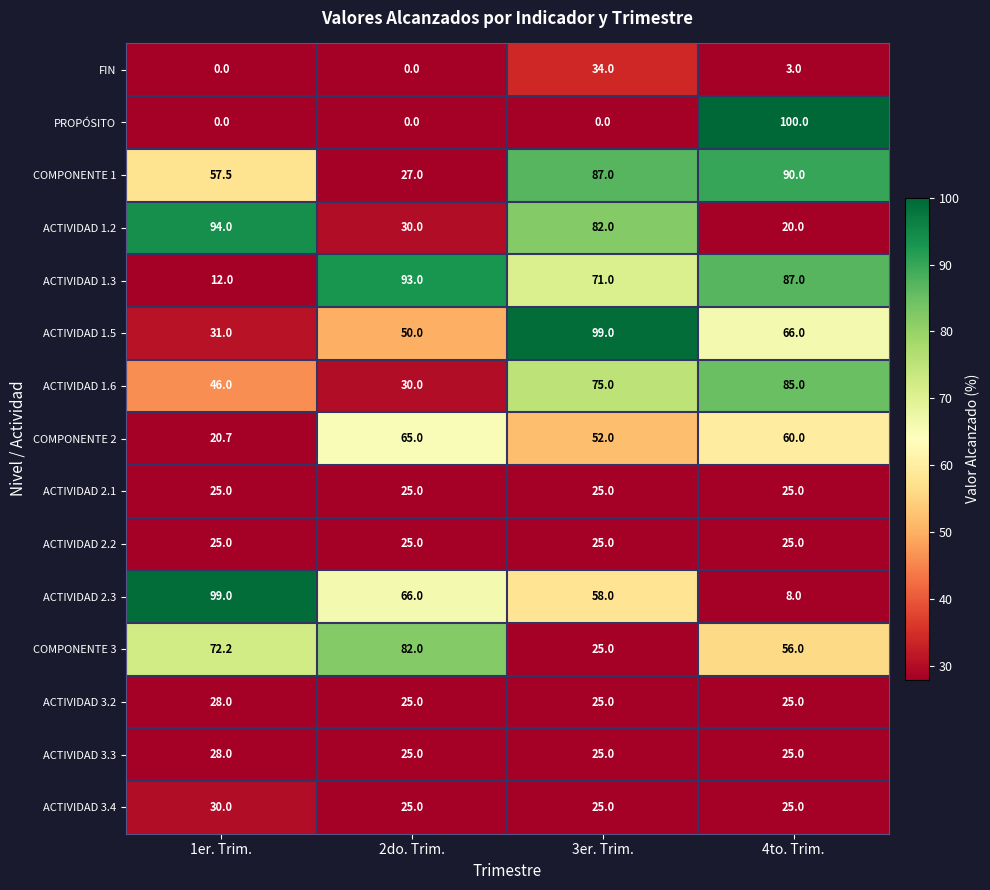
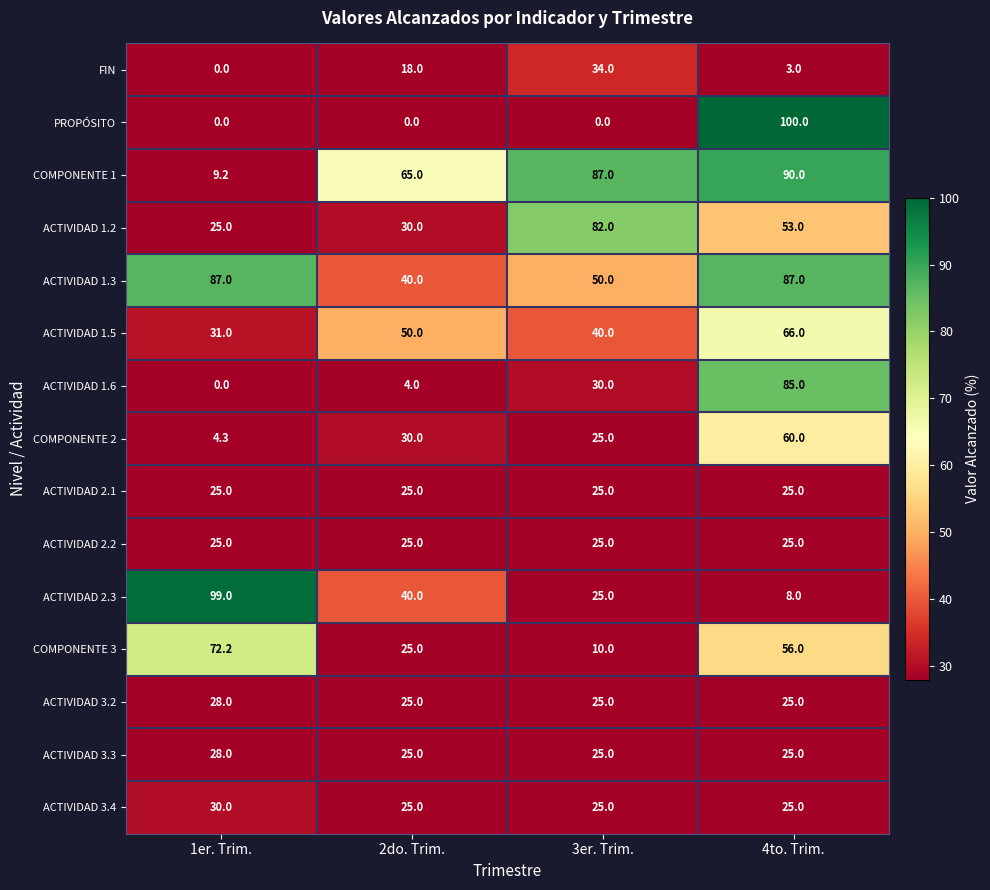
  {
    "FIN": {
      "1er. Trim.": 0.0,
-     "2do. Trim.": 0.0,
+     "2do. Trim.": 18.0,
      "3er. Trim.": 34.0,
      "4to. Trim.": 3.0
    },
    "PROPÓSITO": {
      "1er. Trim.": 0.0,
      "2do. Trim.": 0.0,
      "3er. Trim.": 0.0,
      "4to. Trim.": 100.0
    },
    "COMPONENTE 1": {
-     "1er. Trim.": 57.5,
-     "2do. Trim.": 27.0,
+     "1er. Trim.": 9.2,
+     "2do. Trim.": 65.0,
      "3er. Trim.": 87.0,
      "4to. Trim.": 90.0
    },
    "ACTIVIDAD 1.2": {
-     "1er. Trim.": 94.0,
+     "1er. Trim.": 25.0,
      "2do. Trim.": 30.0,
      "3er. Trim.": 82.0,
-     "4to. Trim.": 20.0
+     "4to. Trim.": 53.0
    },
    "ACTIVIDAD 1.3": {
-     "1er. Trim.": 12.0,
-     "2do. Trim.": 93.0,
-     "3er. Trim.": 71.0,
+     "1er. Trim.": 87.0,
+     "2do. Trim.": 40.0,
+     "3er. Trim.": 50.0,
      "4to. Trim.": 87.0
    },
    "ACTIVIDAD 1.5": {
      "1er. Trim.": 31.0,
      "2do. Trim.": 50.0,
-     "3er. Trim.": 99.0,
+     "3er. Trim.": 40.0,
      "4to. Trim.": 66.0
    },
    "ACTIVIDAD 1.6": {
-     "1er. Trim.": 46.0,
-     "2do. Trim.": 30.0,
-     "3er. Trim.": 75.0,
+     "1er. Trim.": 0.0,
+     "2do. Trim.": 4.0,
+     "3er. Trim.": 30.0,
      "4to. Trim.": 85.0
    },
    "COMPONENTE 2": {
-     "1er. Trim.": 20.7,
-     "2do. Trim.": 65.0,
-     "3er. Trim.": 52.0,
+     "1er. Trim.": 4.3,
+     "2do. Trim.": 30.0,
+     "3er. Trim.": 25.0,
      "4to. Trim.": 60.0
    },
    "ACTIVIDAD 2.1": {
      "1er. Trim.": 25.0,
      "2do. Trim.": 25.0,
      "3er. Trim.": 25.0,
      "4to. Trim.": 25.0
    },
    "ACTIVIDAD 2.2": {
      "1er. Trim.": 25.0,
      "2do. Trim.": 25.0,
      "3er. Trim.": 25.0,
      "4to. Trim.": 25.0
    },
    "ACTIVIDAD 2.3": {
      "1er. Trim.": 99.0,
-     "2do. Trim.": 66.0,
-     "3er. Trim.": 58.0,
+     "2do. Trim.": 40.0,
+     "3er. Trim.": 25.0,
      "4to. Trim.": 8.0
    },
    "COMPONENTE 3": {
      "1er. Trim.": 72.2,
-     "2do. Trim.": 82.0,
-     "3er. Trim.": 25.0,
+     "2do. Trim.": 25.0,
+     "3er. Trim.": 10.0,
      "4to. Trim.": 56.0
    },
    "ACTIVIDAD 3.2": {
      "1er. Trim.": 28.0,
      "2do. Trim.": 25.0,
      "3er. Trim.": 25.0,
      "4to. Trim.": 25.0
    },
    "ACTIVIDAD 3.3": {
      "1er. Trim.": 28.0,
      "2do. Trim.": 25.0,
      "3er. Trim.": 25.0,
      "4to. Trim.": 25.0
    },
    "ACTIVIDAD 3.4": {
      "1er. Trim.": 30.0,
      "2do. Trim.": 25.0,
      "3er. Trim.": 25.0,
      "4to. Trim.": 25.0
    }
  }
